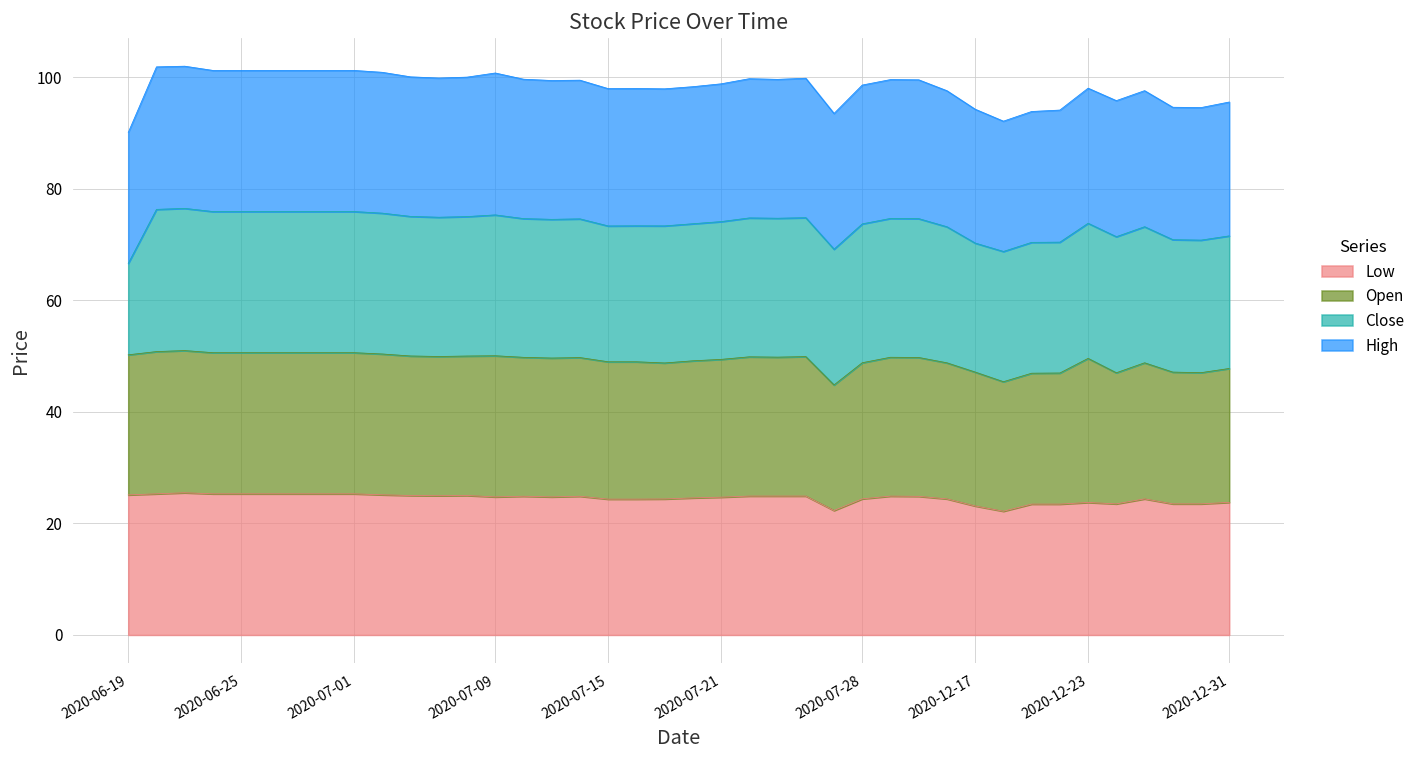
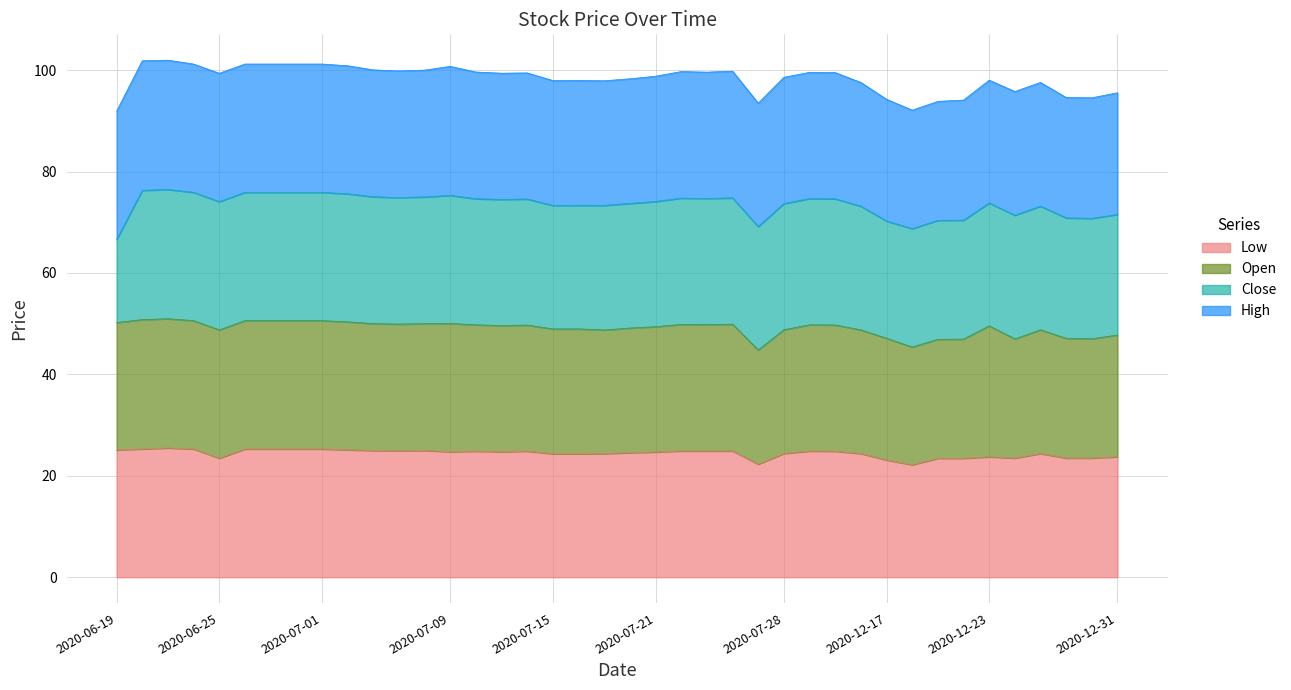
  {
    "Low": {
      "2020-06-19": 25,
-     "2020-06-25": 25,
+     "2020-06-25": 23,
      "2020-07-01": 25,
      "2020-07-09": 25,
      "2020-07-15": 24,
      "2020-07-21": 25,
      "2020-07-28": 24,
      "2020-12-17": 23,
      "2020-12-23": 24,
      "2020-12-31": 24
    },
    "Open": {
      "2020-06-19": 25,
      "2020-06-25": 25,
      "2020-07-01": 25,
      "2020-07-09": 25,
      "2020-07-15": 25,
      "2020-07-21": 25,
      "2020-07-28": 24,
      "2020-12-17": 24,
      "2020-12-23": 26,
      "2020-12-31": 24
    },
    "Close": {
      "2020-06-19": 16,
      "2020-06-25": 25,
      "2020-07-01": 25,
      "2020-07-09": 25,
      "2020-07-15": 24,
      "2020-07-21": 25,
      "2020-07-28": 25,
      "2020-12-17": 23,
      "2020-12-23": 24,
      "2020-12-31": 24
    },
    "High": {
-     "2020-06-19": 23,
+     "2020-06-19": 25,
      "2020-06-25": 25,
      "2020-07-01": 25,
      "2020-07-09": 25,
      "2020-07-15": 25,
      "2020-07-21": 25,
      "2020-07-28": 25,
      "2020-12-17": 24,
      "2020-12-23": 24,
      "2020-12-31": 24
    }
  }
